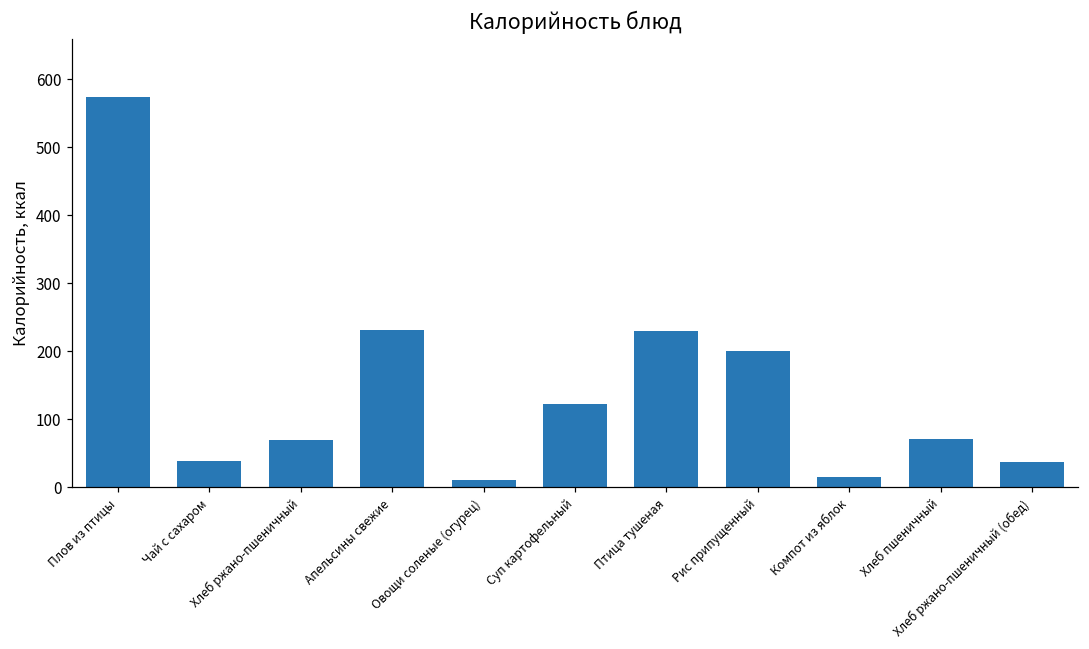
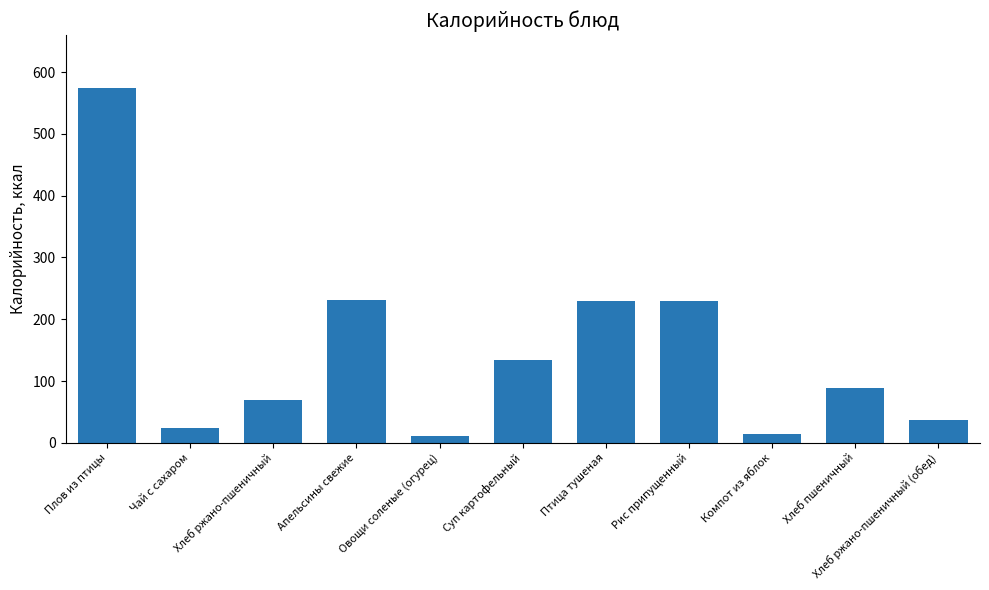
  {
    "Плов из птицы": 570,
-   "Чай с сахаром": 40,
+   "Чай с сахаром": 20,
    "Хлеб ржано-пшеничный": 70,
    "Апельсины свежие": 230,
    "Овощи соленые (огурец)": 10,
-   "Суп картофельный": 120,
+   "Суп картофельный": 130,
    "Птица тушеная": 230,
-   "Рис припущенный": 200,
+   "Рис припущенный": 230,
    "Компот из яблок": 10,
-   "Хлеб пшеничный": 70,
+   "Хлеб пшеничный": 90,
    "Хлеб ржано-пшеничный (обед)": 40
  }
